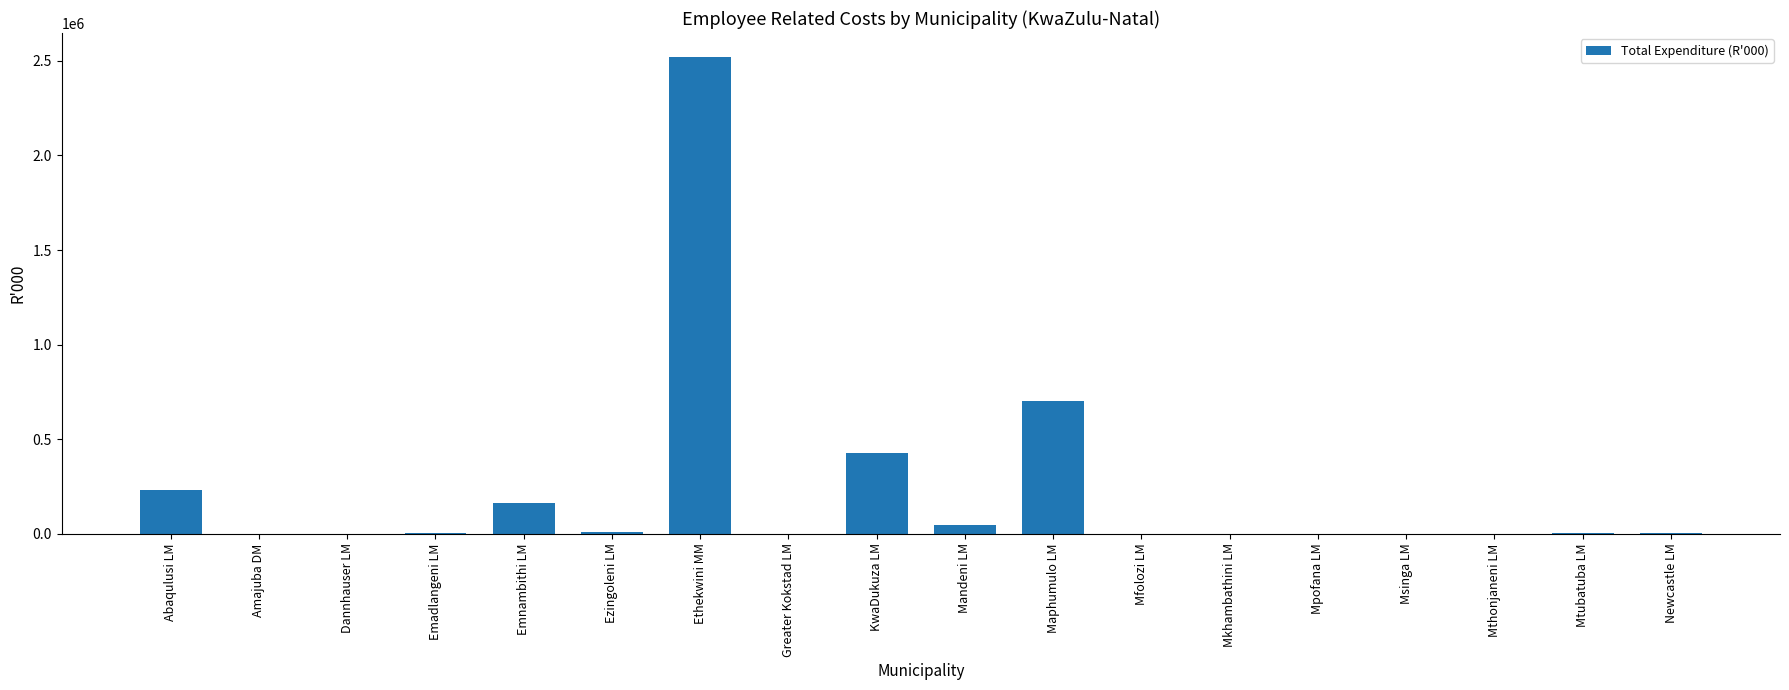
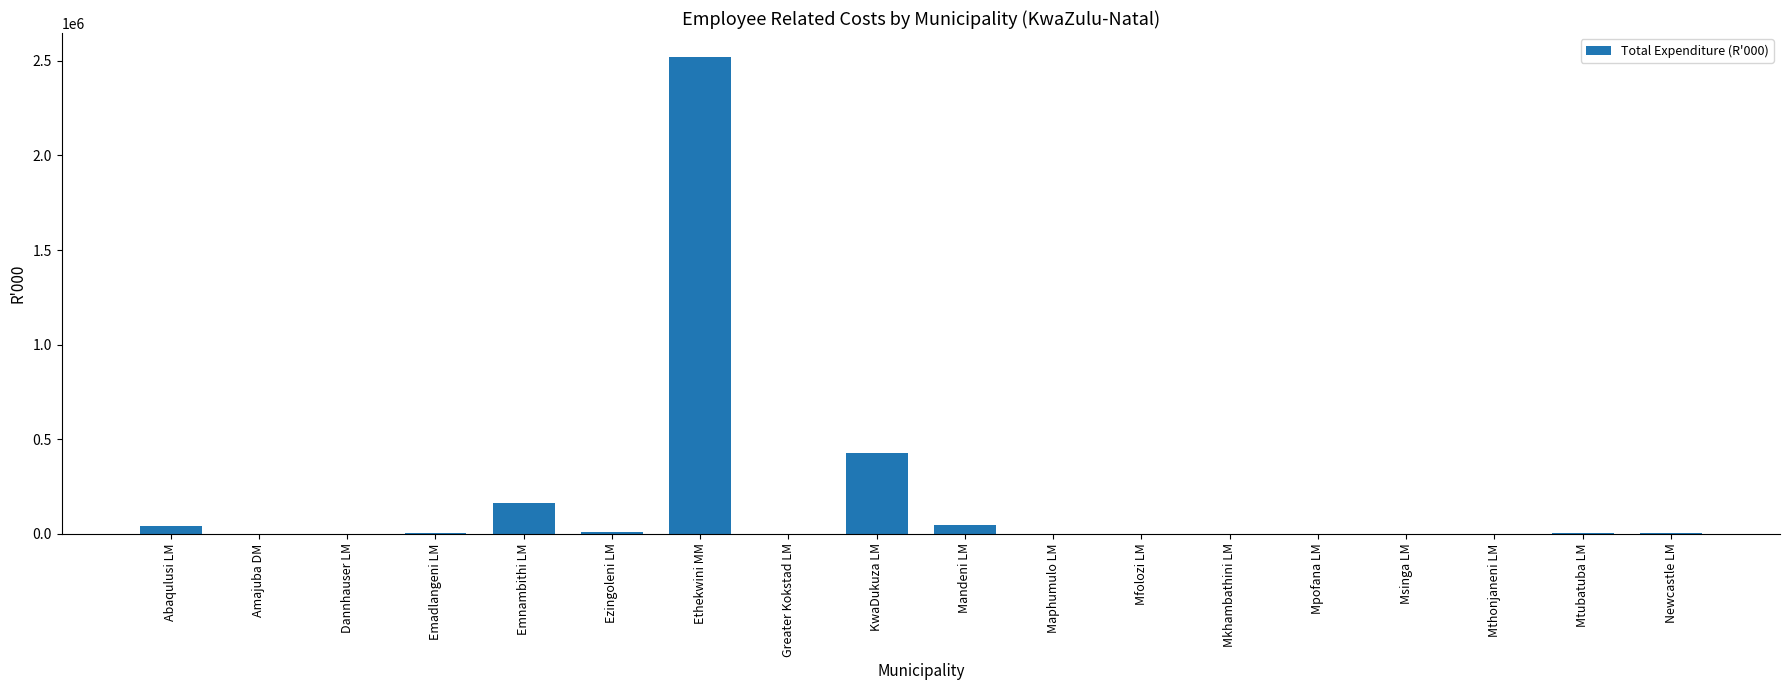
  {
-   "Abaqulusi LM": 230000,
+   "Abaqulusi LM": 40000,
    "Amajuba DM": 0,
    "Dannhauser LM": 0,
    "Emnambithi LM": 160000,
    "Ethekwini MM": 2520000,
    "Greater Kokstad LM": 0,
    "KwaDukuza LM": 430000,
    "Mandeni LM": 50000,
-   "Maphumulo LM": 700000,
+   "Maphumulo LM": 0,
    "Mfolozi LM": 0,
    "Mkhambathini LM": 0,
    "Mpofana LM": 0,
    "Msinga LM": 0,
    "Mthonjaneni LM": 0
  }
